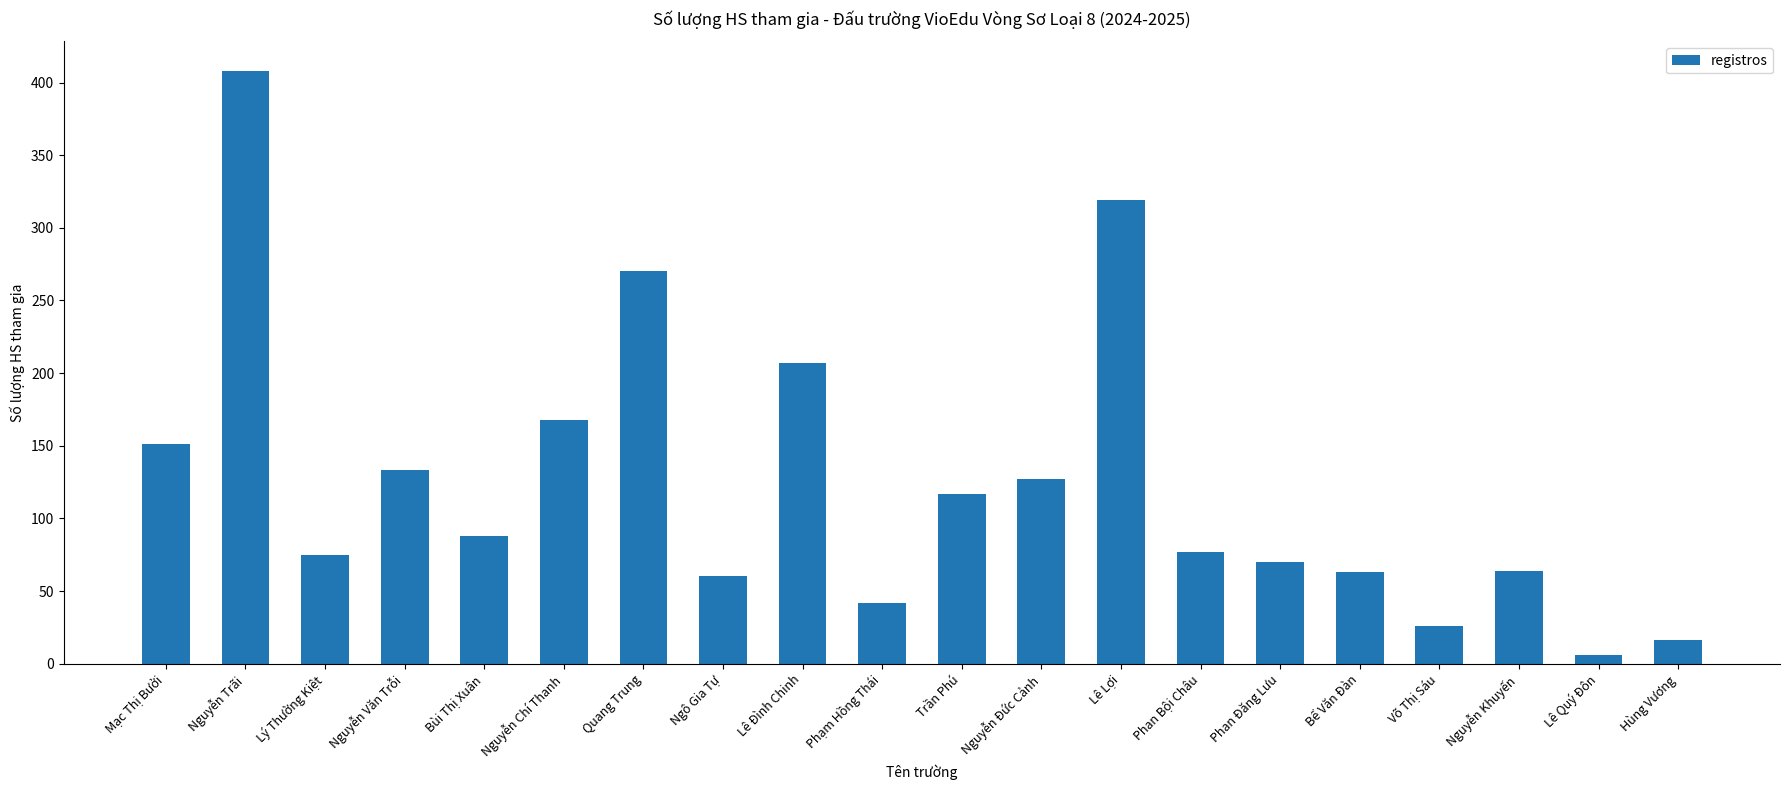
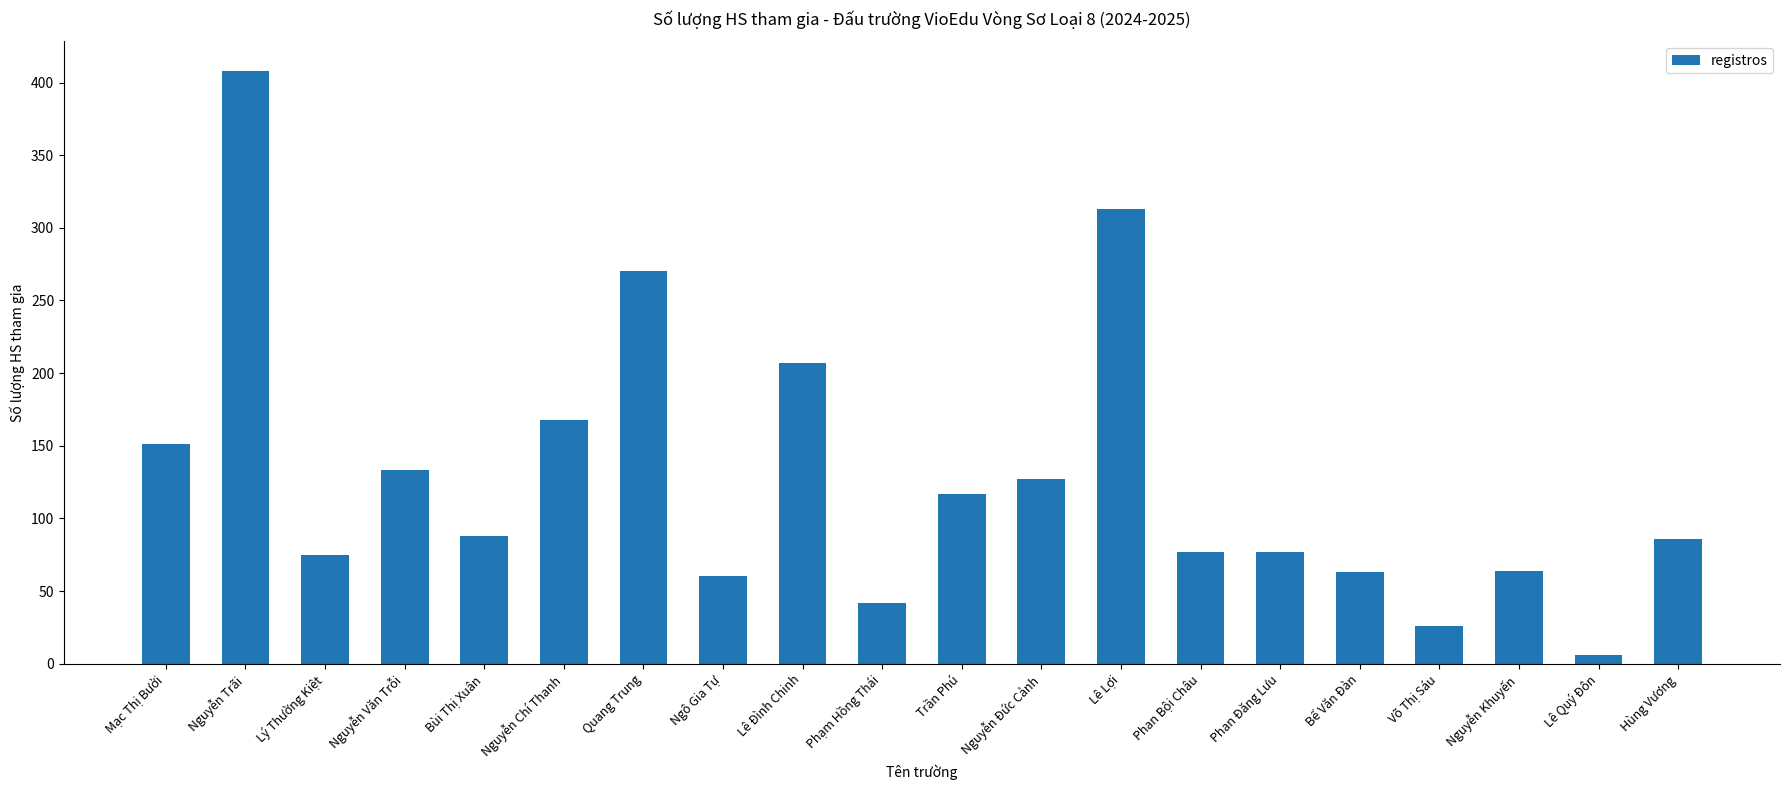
  {
    "Mạc Thị Bưởi": 151,
    "Nguyễn Trãi": 408,
    "Lý Thường Kiệt": 75,
    "Nguyễn Văn Trỗi": 133,
    "Bùi Thị Xuân": 88,
    "Nguyễn Chí Thanh": 168,
    "Quang Trung": 270,
    "Ngô Gia Tự": 60,
    "Lê Đình Chinh": 207,
    "Phạm Hồng Thái": 42,
    "Trần Phú": 117,
    "Nguyễn Đức Cảnh": 127,
-   "Lê Lợi": 319,
+   "Lê Lợi": 313,
    "Phan Bội Châu": 77,
-   "Phan Đăng Lưu": 70,
+   "Phan Đăng Lưu": 77,
    "Bế Văn Đàn": 63,
    "Võ Thị Sáu": 26,
    "Nguyễn Khuyến": 64,
    "Lê Quý Đôn": 6,
-   "Hùng Vương": 16
+   "Hùng Vương": 86
  }
